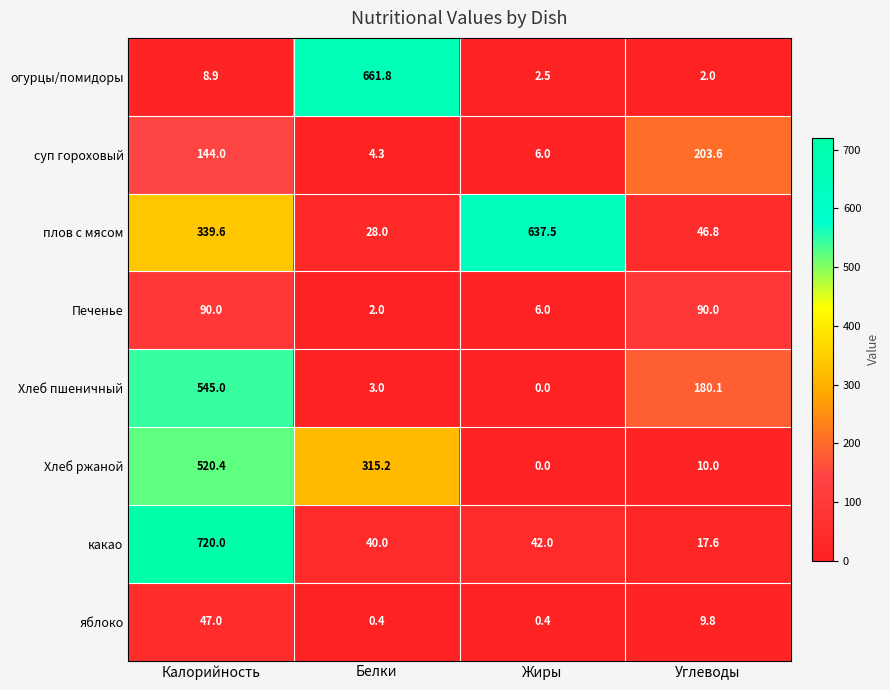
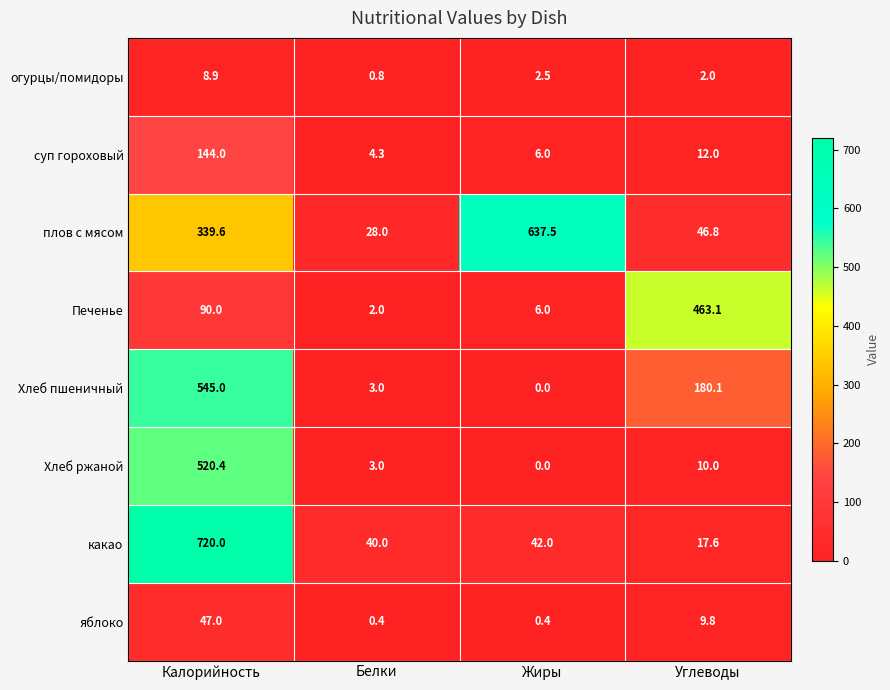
  {
    "огурцы/помидоры": {
      "Калорийность": 8.9,
-     "Белки": 661.8,
+     "Белки": 0.8,
      "Жиры": 2.5,
      "Углеводы": 2.0
    },
    "суп гороховый": {
      "Калорийность": 144.0,
      "Белки": 4.3,
      "Жиры": 6.0,
-     "Углеводы": 203.6
+     "Углеводы": 12.0
    },
    "плов с мясом": {
      "Калорийность": 339.6,
      "Белки": 28.0,
      "Жиры": 637.5,
      "Углеводы": 46.8
    },
    "Печенье": {
      "Калорийность": 90.0,
      "Белки": 2.0,
      "Жиры": 6.0,
-     "Углеводы": 90.0
+     "Углеводы": 463.1
    },
    "Хлеб пшеничный": {
      "Калорийность": 545.0,
      "Белки": 3.0,
      "Жиры": 0.0,
      "Углеводы": 180.1
    },
    "Хлеб ржаной": {
      "Калорийность": 520.4,
-     "Белки": 315.2,
+     "Белки": 3.0,
      "Жиры": 0.0,
      "Углеводы": 10.0
    },
    "какао": {
      "Калорийность": 720.0,
      "Белки": 40.0,
      "Жиры": 42.0,
      "Углеводы": 17.6
    },
    "яблоко": {
      "Калорийность": 47.0,
      "Белки": 0.4,
      "Жиры": 0.4,
      "Углеводы": 9.8
    }
  }
